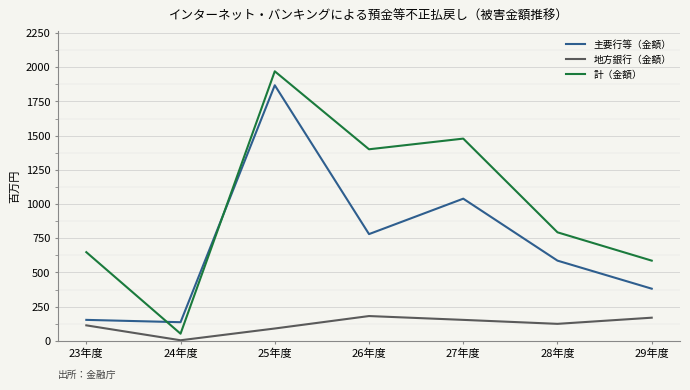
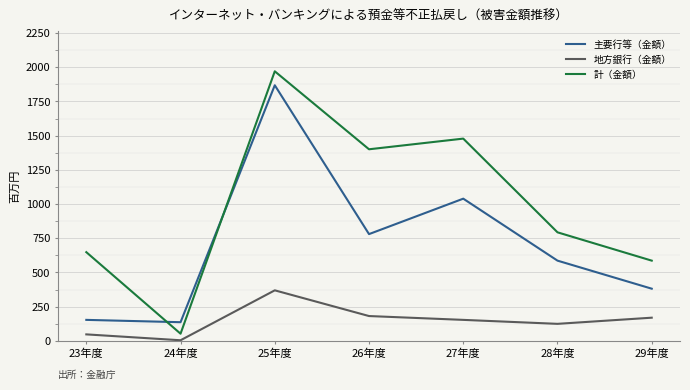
  {
    "主要行等（金額）": {
      "23年度": 150,
      "24年度": 140,
      "25年度": 1870,
      "26年度": 780,
      "27年度": 1040,
      "28年度": 590,
      "29年度": 380
    },
    "地方銀行（金額）": {
-     "23年度": 110,
+     "23年度": 50,
      "24年度": 0,
-     "25年度": 90,
+     "25年度": 370,
      "26年度": 180,
      "27年度": 150,
      "28年度": 120,
      "29年度": 170
    },
    "計（金額）": {
      "23年度": 650,
      "24年度": 50,
      "25年度": 1970,
      "26年度": 1400,
      "27年度": 1480,
      "28年度": 790,
      "29年度": 590
    }
  }
